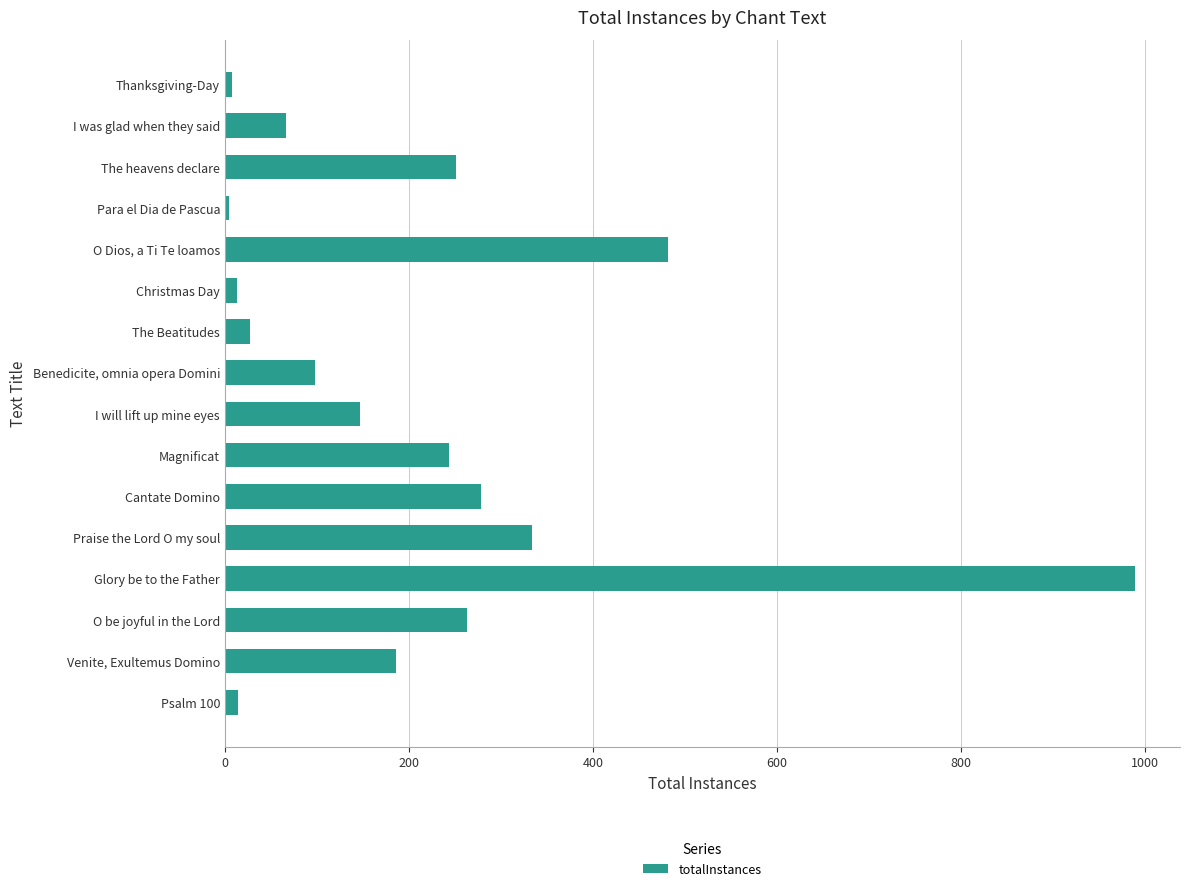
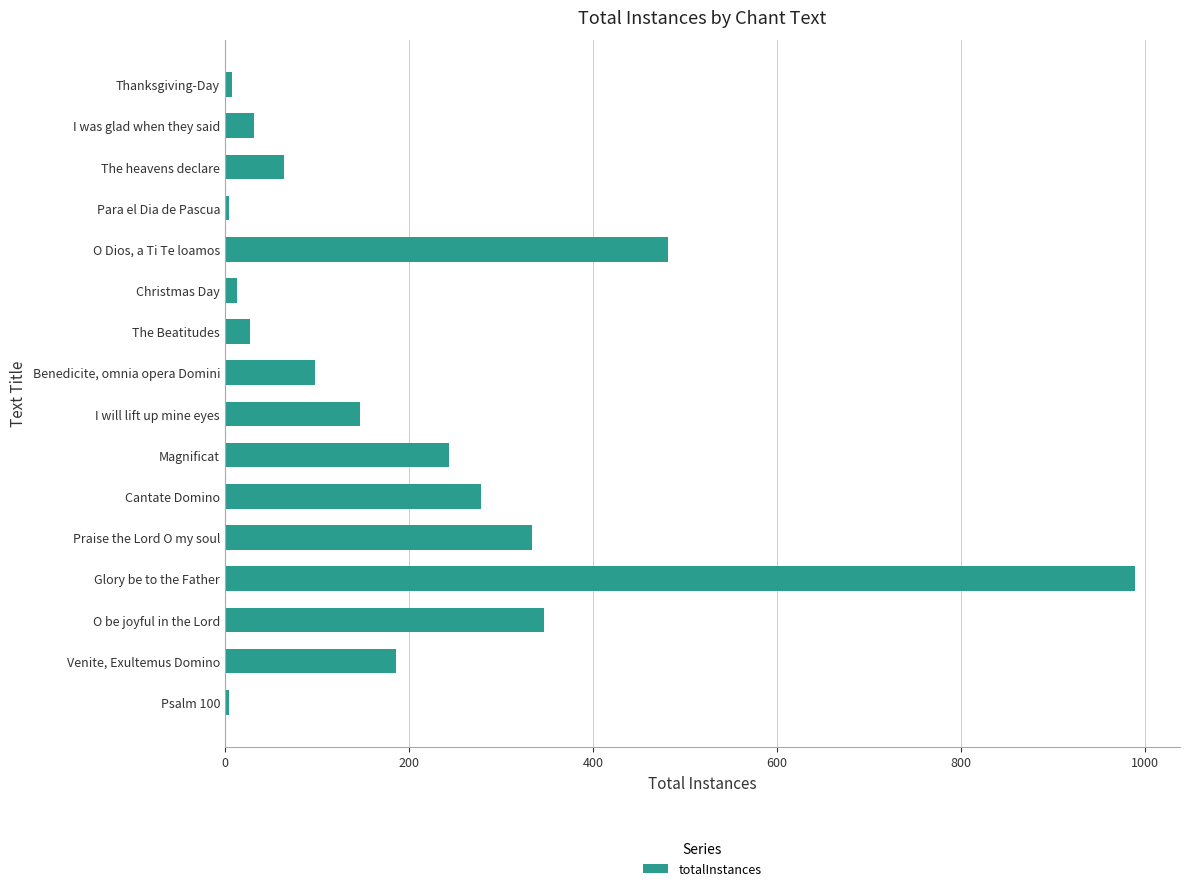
  {
    "Thanksgiving-Day": 10,
-   "I was glad when they said": 70,
-   "The heavens declare": 250,
+   "I was glad when they said": 30,
+   "The heavens declare": 60,
    "Para el Dia de Pascua": 0,
    "O Dios, a Ti Te loamos": 480,
    "Christmas Day": 10,
    "The Beatitudes": 30,
    "Benedicite, omnia opera Domini": 100,
    "I will lift up mine eyes": 150,
    "Magnificat": 240,
    "Cantate Domino": 280,
    "Praise the Lord O my soul": 330,
    "Glory be to the Father": 990,
-   "O be joyful in the Lord": 260,
+   "O be joyful in the Lord": 350,
    "Venite, Exultemus Domino": 190,
-   "Psalm 100": 10
+   "Psalm 100": 0
  }
